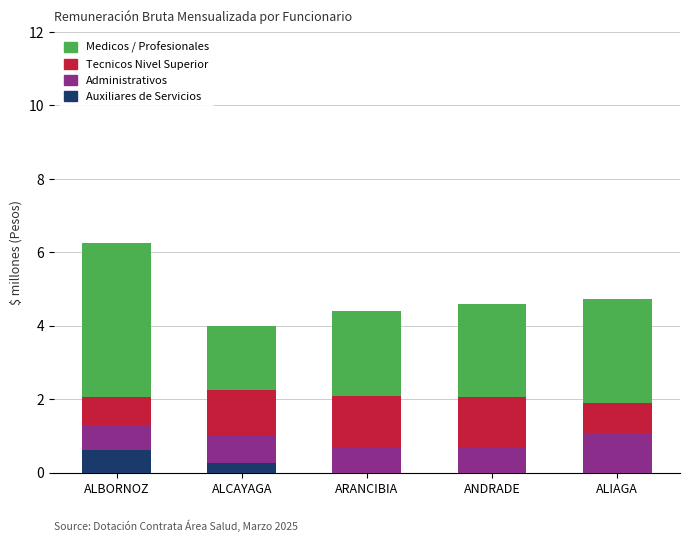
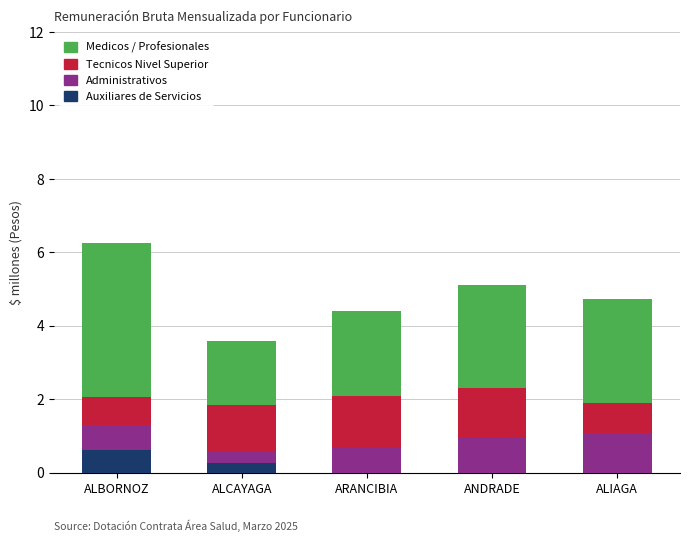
  {
    "Auxiliares de Servicios": {
      "ALBORNOZ": 0.6,
      "ALCAYAGA": 0.3,
      "ARANCIBIA": 0.0,
      "ANDRADE": 0.0,
      "ALIAGA": 0.0
    },
    "Administrativos": {
      "ALBORNOZ": 0.7,
-     "ALCAYAGA": 0.7,
+     "ALCAYAGA": 0.3,
      "ARANCIBIA": 0.7,
-     "ANDRADE": 0.7,
+     "ANDRADE": 1.0,
      "ALIAGA": 1.1
    },
    "Tecnicos Nivel Superior": {
      "ALBORNOZ": 0.8,
      "ALCAYAGA": 1.3,
      "ARANCIBIA": 1.4,
      "ANDRADE": 1.3,
      "ALIAGA": 0.8
    },
    "Medicos / Profesionales": {
      "ALBORNOZ": 4.2,
      "ALCAYAGA": 1.7,
      "ARANCIBIA": 2.3,
-     "ANDRADE": 2.5,
+     "ANDRADE": 2.8,
      "ALIAGA": 2.8
    }
  }
